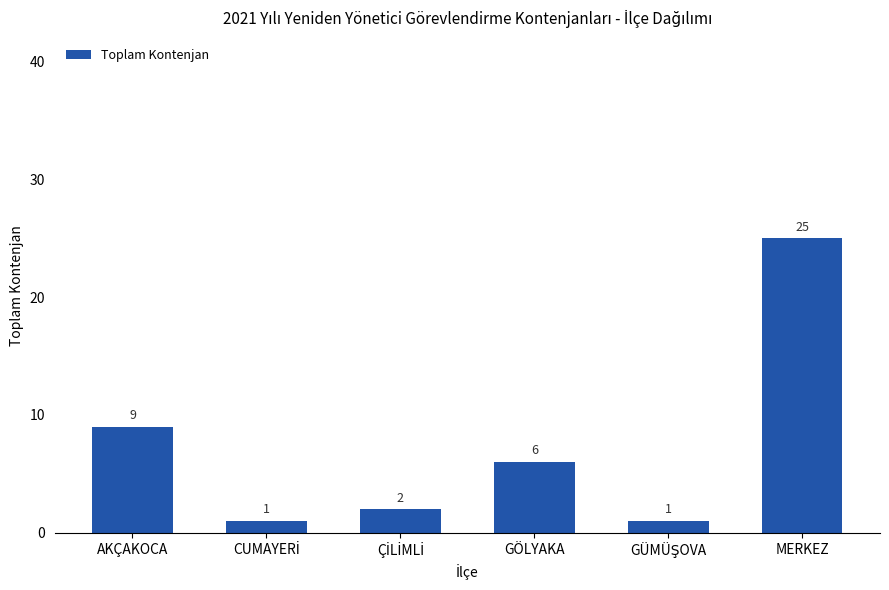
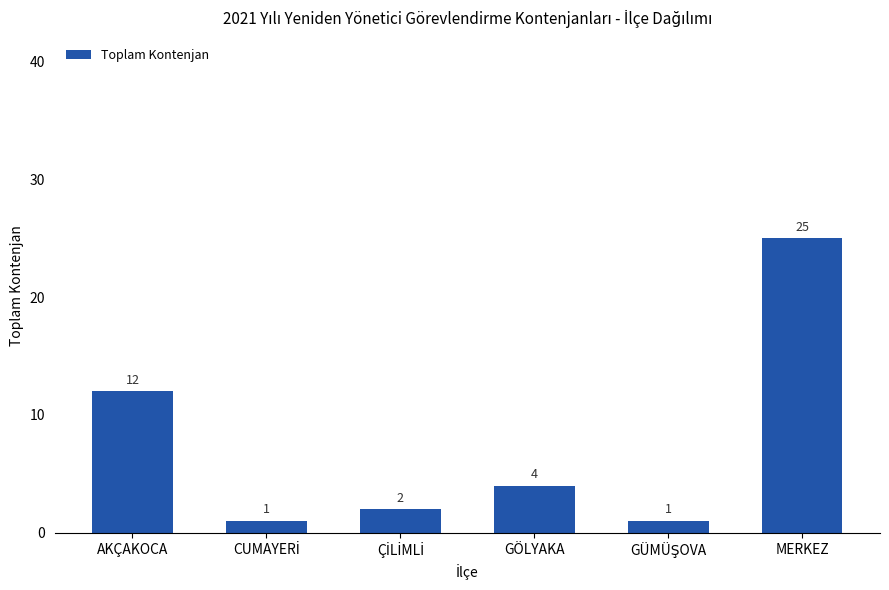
  {
-   "AKÇAKOCA": 9,
+   "AKÇAKOCA": 12,
    "CUMAYERİ": 1,
    "ÇİLİMLİ": 2,
-   "GÖLYAKA": 6,
+   "GÖLYAKA": 4,
    "GÜMÜŞOVA": 1,
    "MERKEZ": 25
  }
